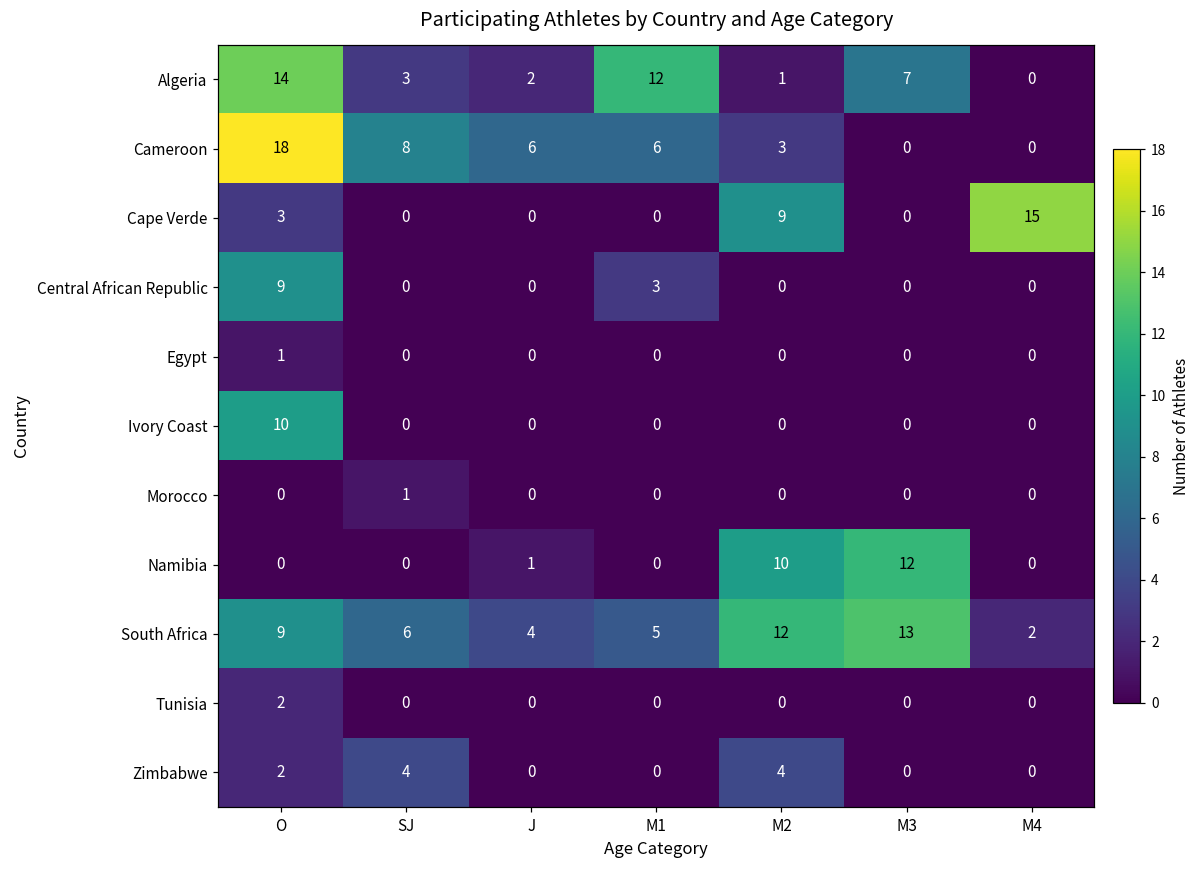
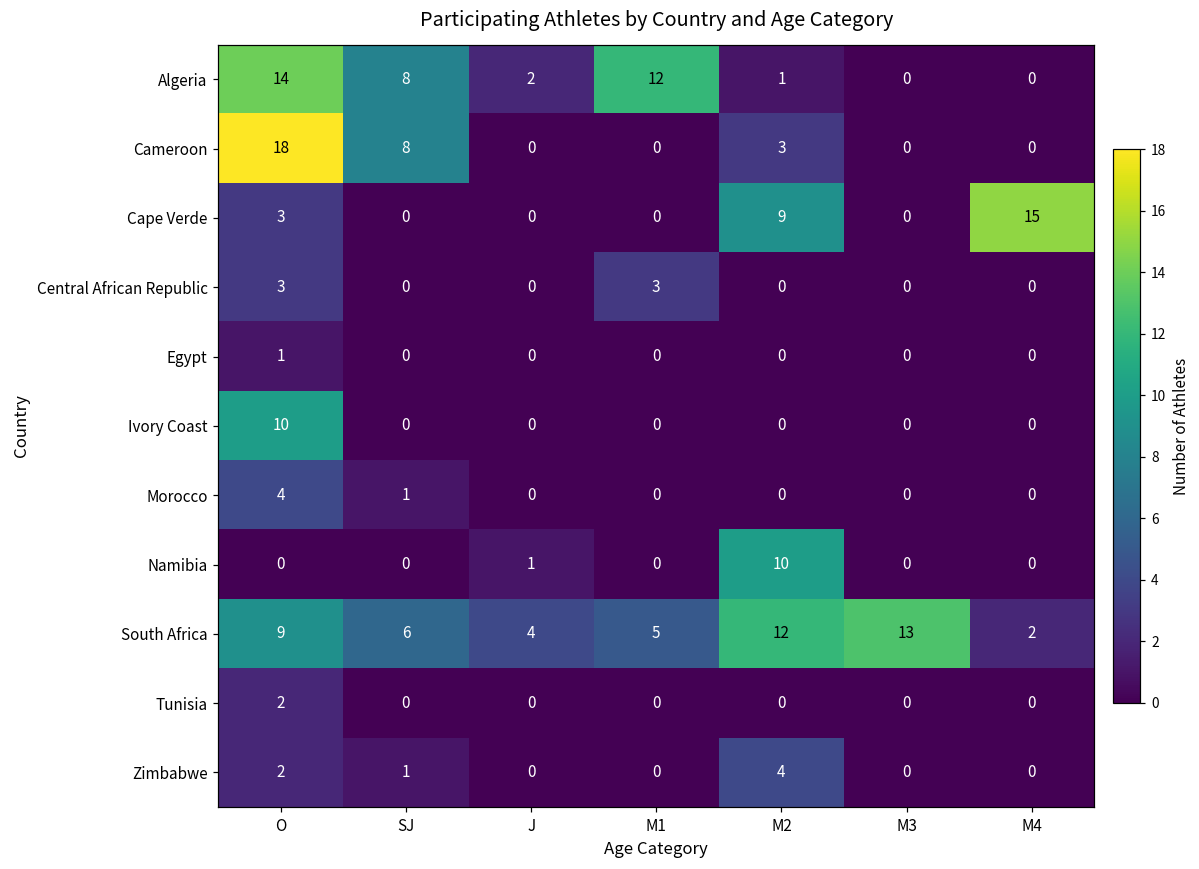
  {
    "Algeria": {
      "O": 14,
-     "SJ": 3,
+     "SJ": 8,
      "J": 2,
      "M1": 12,
      "M2": 1,
-     "M3": 7,
+     "M3": 0,
      "M4": 0
    },
    "Cameroon": {
      "O": 18,
      "SJ": 8,
-     "J": 6,
-     "M1": 6,
+     "J": 0,
+     "M1": 0,
      "M2": 3,
      "M3": 0,
      "M4": 0
    },
    "Cape Verde": {
      "O": 3,
      "SJ": 0,
      "J": 0,
      "M1": 0,
      "M2": 9,
      "M3": 0,
      "M4": 15
    },
    "Central African Republic": {
-     "O": 9,
+     "O": 3,
      "SJ": 0,
      "J": 0,
      "M1": 3,
      "M2": 0,
      "M3": 0,
      "M4": 0
    },
    "Egypt": {
      "O": 1,
      "SJ": 0,
      "J": 0,
      "M1": 0,
      "M2": 0,
      "M3": 0,
      "M4": 0
    },
    "Ivory Coast": {
      "O": 10,
      "SJ": 0,
      "J": 0,
      "M1": 0,
      "M2": 0,
      "M3": 0,
      "M4": 0
    },
    "Morocco": {
-     "O": 0,
+     "O": 4,
      "SJ": 1,
      "J": 0,
      "M1": 0,
      "M2": 0,
      "M3": 0,
      "M4": 0
    },
    "Namibia": {
      "O": 0,
      "SJ": 0,
      "J": 1,
      "M1": 0,
      "M2": 10,
-     "M3": 12,
+     "M3": 0,
      "M4": 0
    },
    "South Africa": {
      "O": 9,
      "SJ": 6,
      "J": 4,
      "M1": 5,
      "M2": 12,
      "M3": 13,
      "M4": 2
    },
    "Tunisia": {
      "O": 2,
      "SJ": 0,
      "J": 0,
      "M1": 0,
      "M2": 0,
      "M3": 0,
      "M4": 0
    },
    "Zimbabwe": {
      "O": 2,
-     "SJ": 4,
+     "SJ": 1,
      "J": 0,
      "M1": 0,
      "M2": 4,
      "M3": 0,
      "M4": 0
    }
  }
